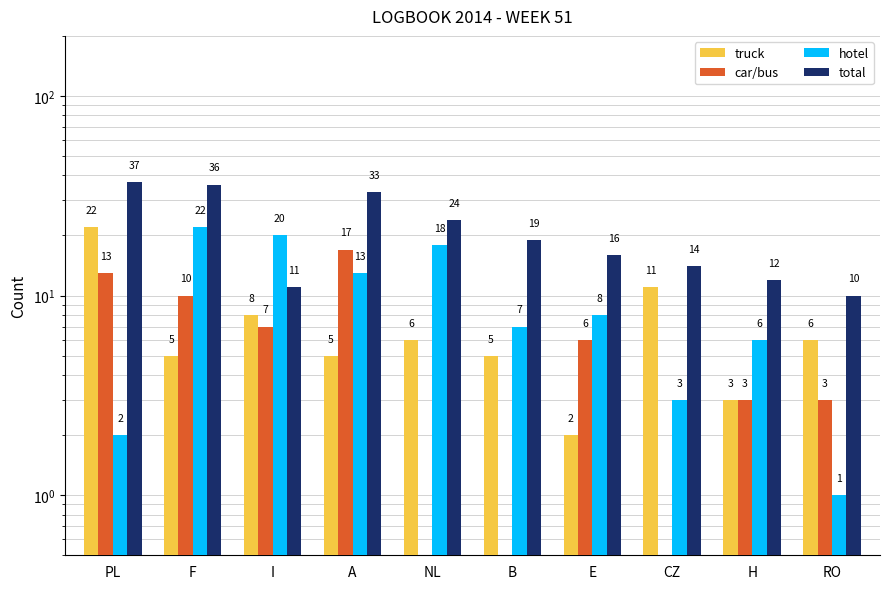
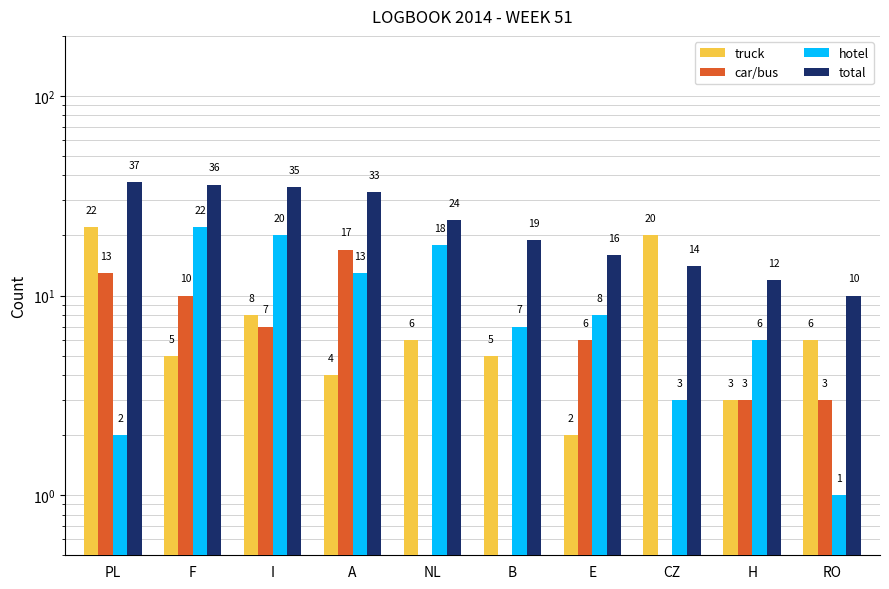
  {
    "truck": {
      "PL": 22,
      "F": 5,
      "I": 8,
-     "A": 5,
+     "A": 4,
      "NL": 6,
      "B": 5,
      "E": 2,
-     "CZ": 11,
+     "CZ": 20,
      "H": 3,
      "RO": 6
    },
    "car/bus": {
      "PL": 13,
      "F": 10,
      "I": 7,
      "A": 17,
      "E": 6,
      "H": 3,
      "RO": 3
    },
    "hotel": {
      "PL": 2,
      "F": 22,
      "I": 20,
      "A": 13,
      "NL": 18,
      "B": 7,
      "E": 8,
      "CZ": 3,
      "H": 6,
      "RO": 1
    },
    "total": {
      "PL": 37,
      "F": 36,
-     "I": 11,
+     "I": 35,
      "A": 33,
      "NL": 24,
      "B": 19,
      "E": 16,
      "CZ": 14,
      "H": 12,
      "RO": 10
    }
  }
